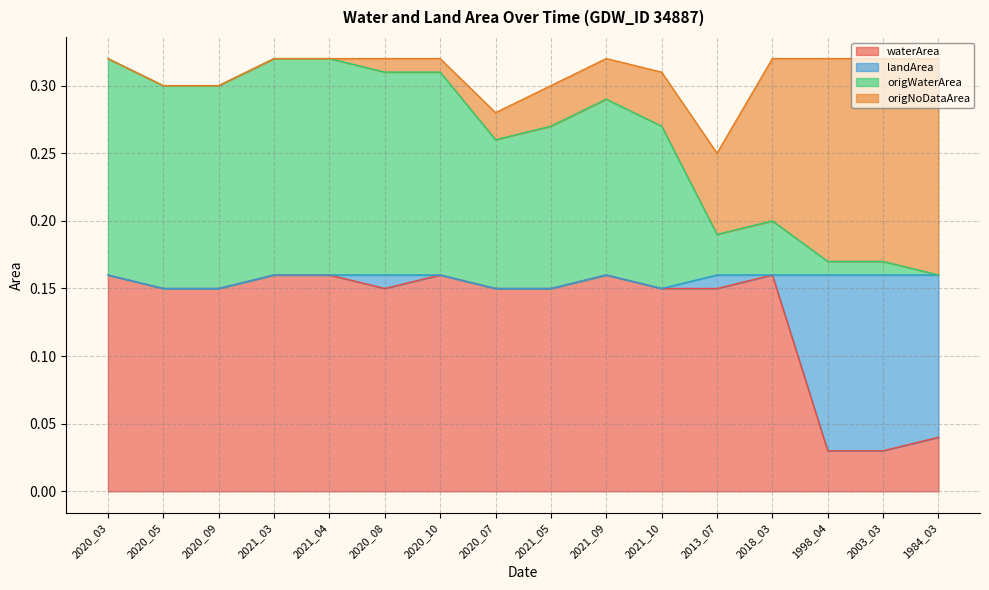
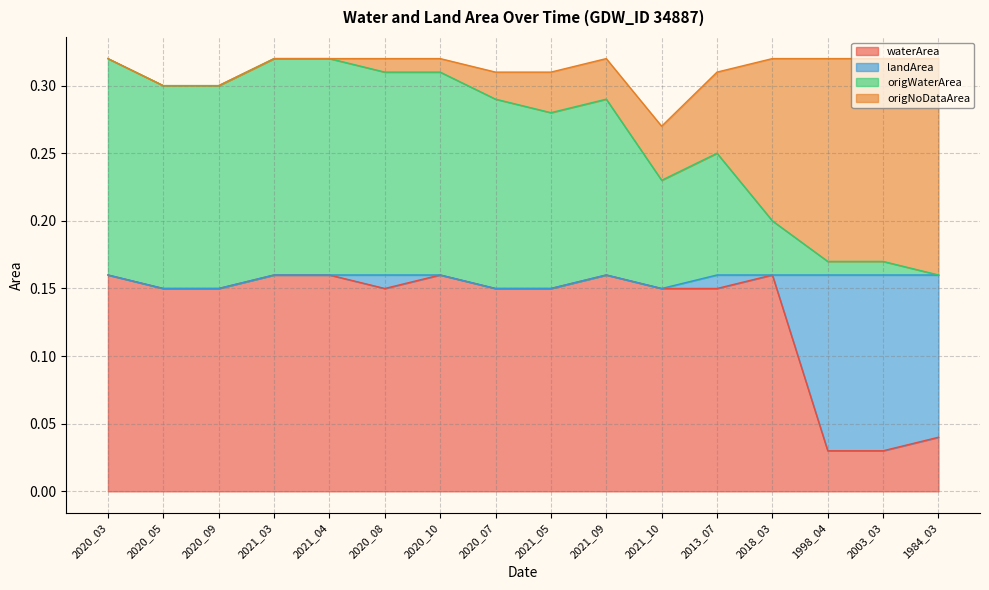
  {
    "landArea": {
      "2020_08": 0.16,
      "2013_07": 0.16,
      "1998_04": 0.16,
      "2003_03": 0.16
    },
    "origWaterArea": {
      "2020_08": 0.15,
      "2020_10": 0.15,
-     "2020_07": 0.11,
-     "2021_05": 0.12,
+     "2020_07": 0.14,
+     "2021_05": 0.13,
      "2021_09": 0.13,
-     "2021_10": 0.12,
-     "2013_07": 0.03,
+     "2021_10": 0.08,
+     "2013_07": 0.09,
      "2018_03": 0.04,
      "1998_04": 0.01,
      "2003_03": 0.01
    }
  }
